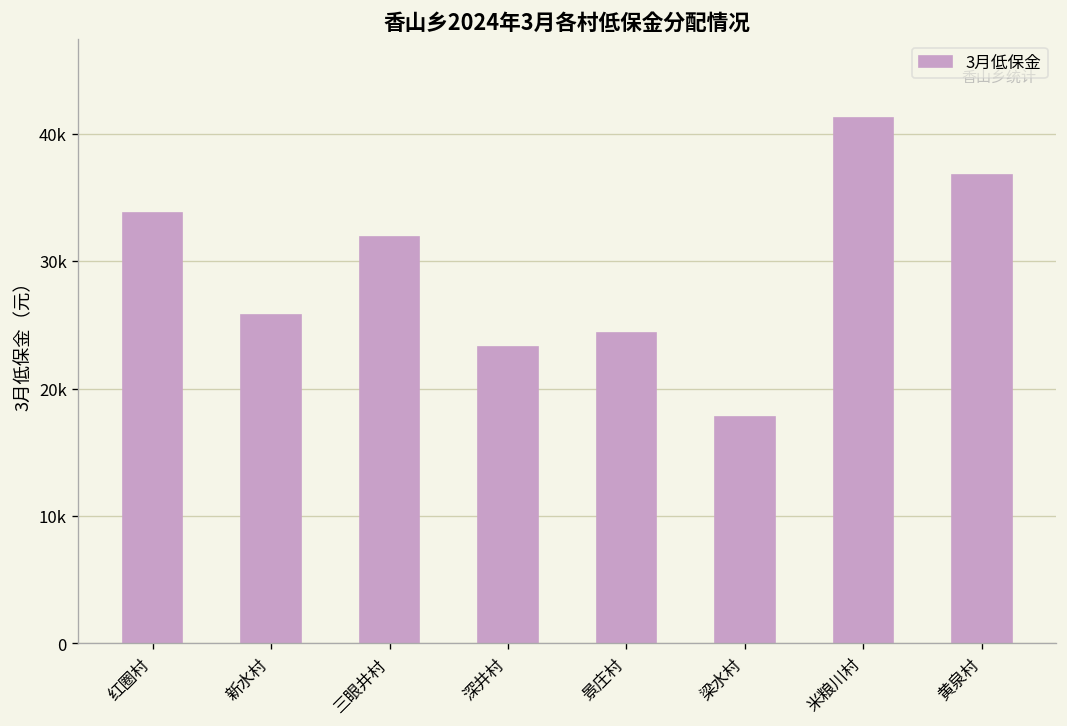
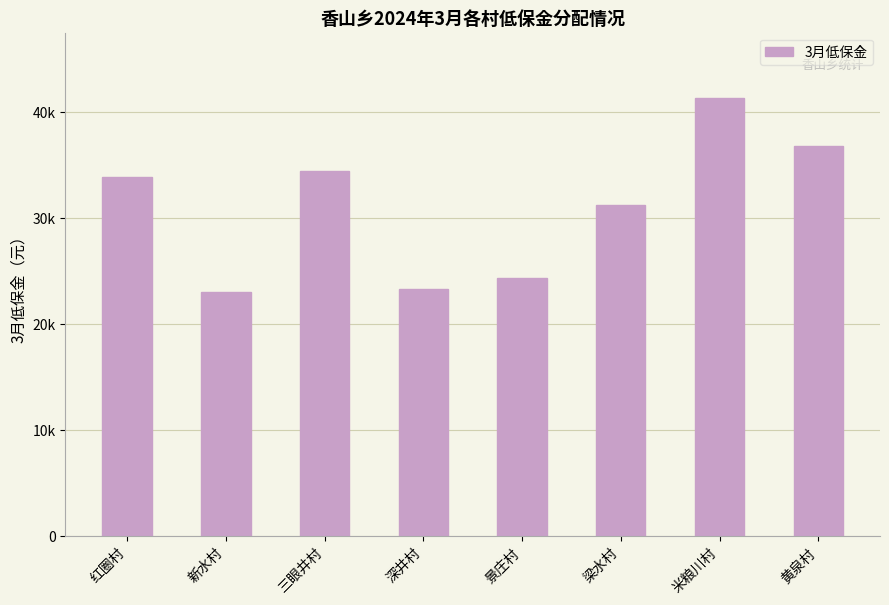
  {
    "红圈村": 33800,
-   "新水村": 25800,
-   "三眼井村": 31900,
+   "新水村": 23000,
+   "三眼井村": 34400,
    "深井村": 23300,
    "景庄村": 24400,
-   "梁水村": 17700,
+   "梁水村": 31200,
    "米粮川村": 41200,
    "黄泉村": 36800
  }
